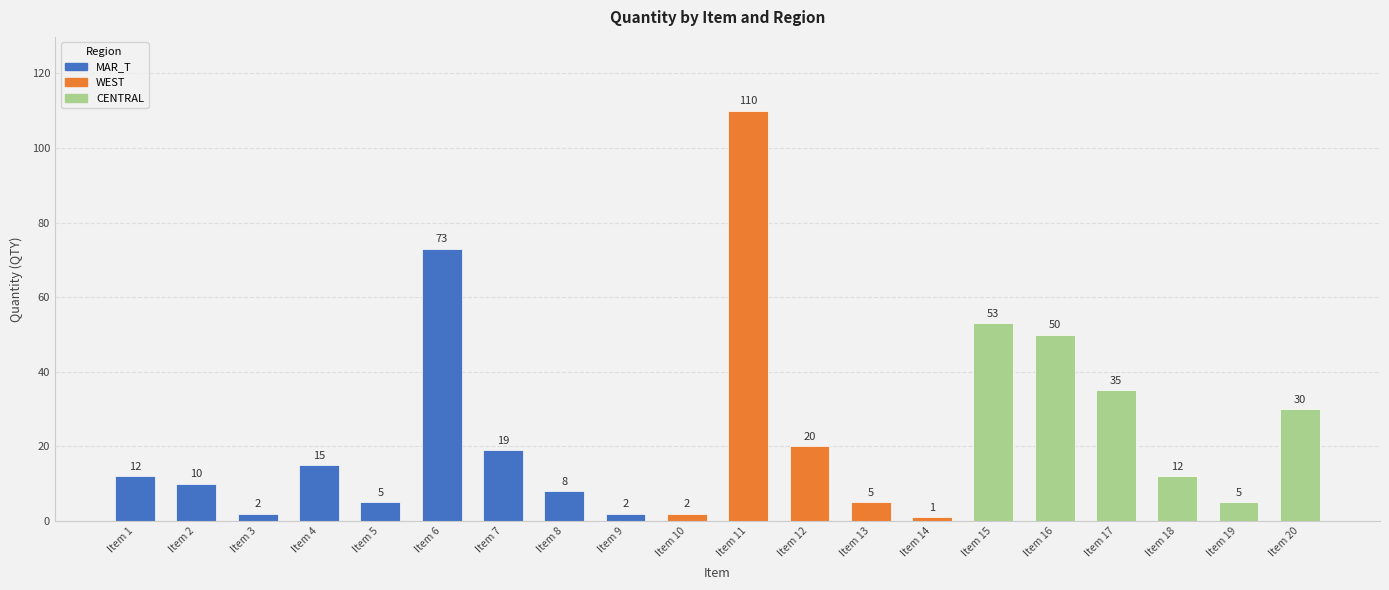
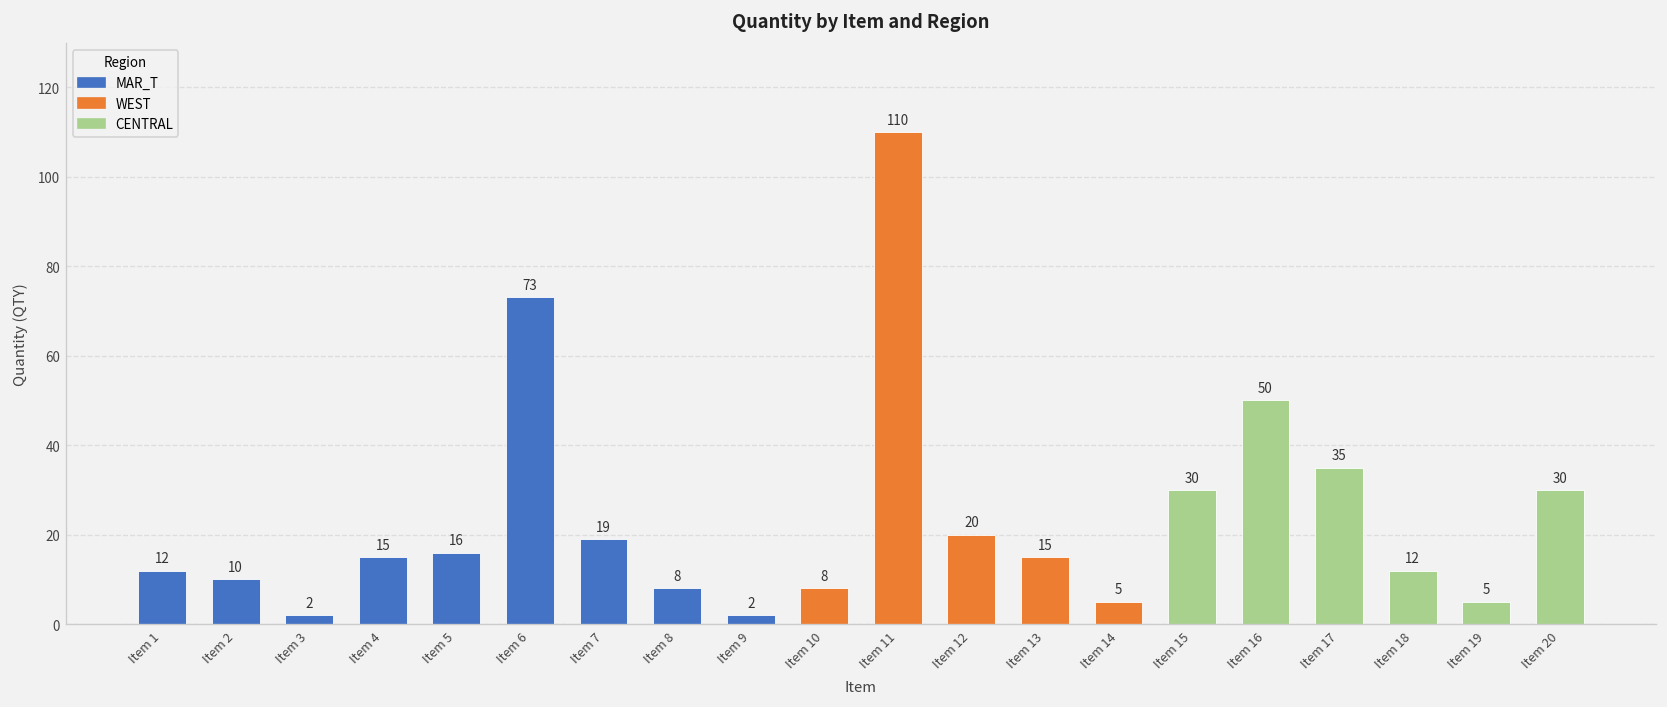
  {
    "Item 1": 12,
    "Item 2": 10,
    "Item 3": 2,
    "Item 4": 15,
-   "Item 5": 5,
+   "Item 5": 16,
    "Item 6": 73,
    "Item 7": 19,
    "Item 8": 8,
    "Item 9": 2,
-   "Item 10": 2,
+   "Item 10": 8,
    "Item 11": 110,
    "Item 12": 20,
-   "Item 13": 5,
-   "Item 14": 1,
-   "Item 15": 53,
+   "Item 13": 15,
+   "Item 14": 5,
+   "Item 15": 30,
    "Item 16": 50,
    "Item 17": 35,
    "Item 18": 12,
    "Item 19": 5,
    "Item 20": 30
  }
